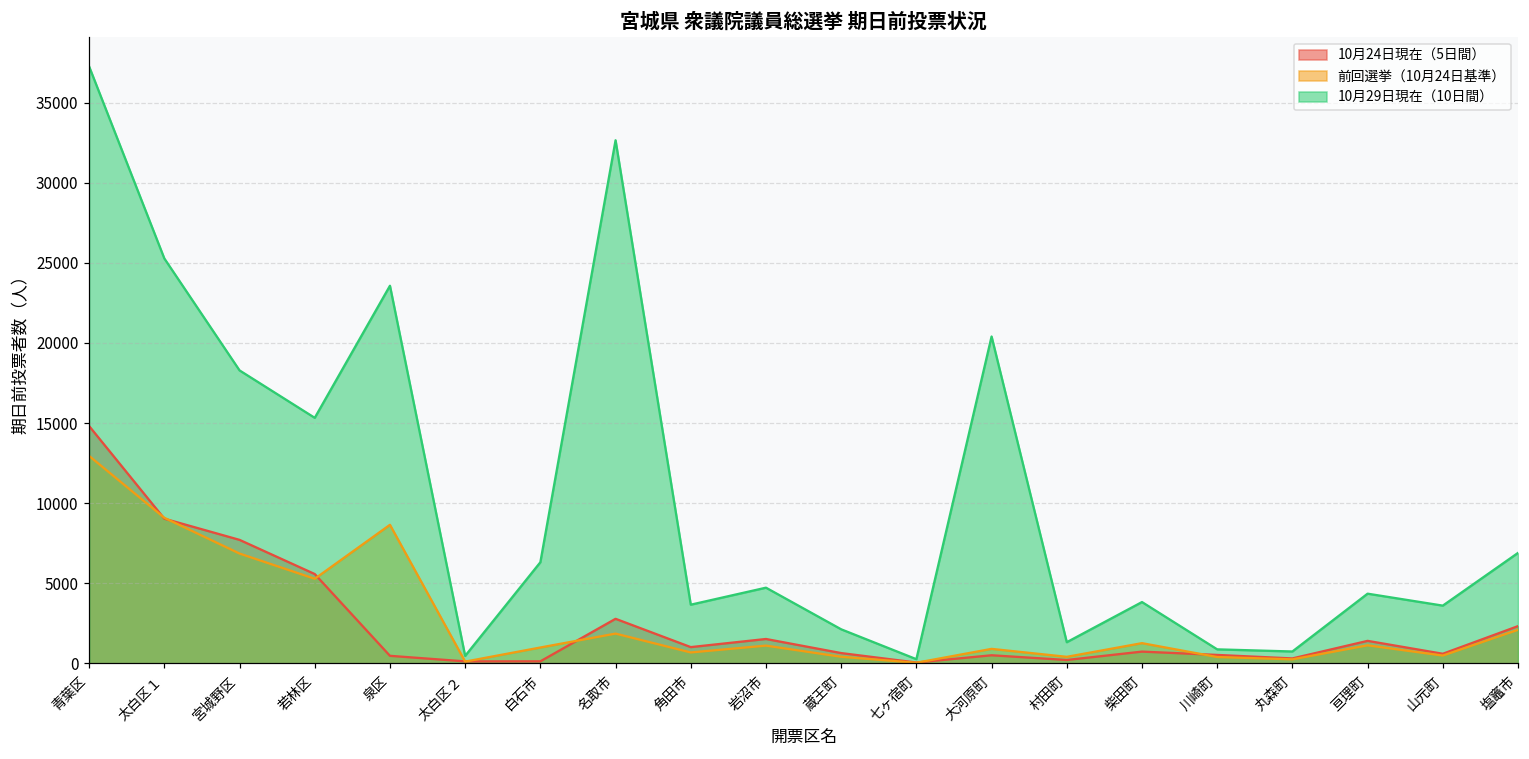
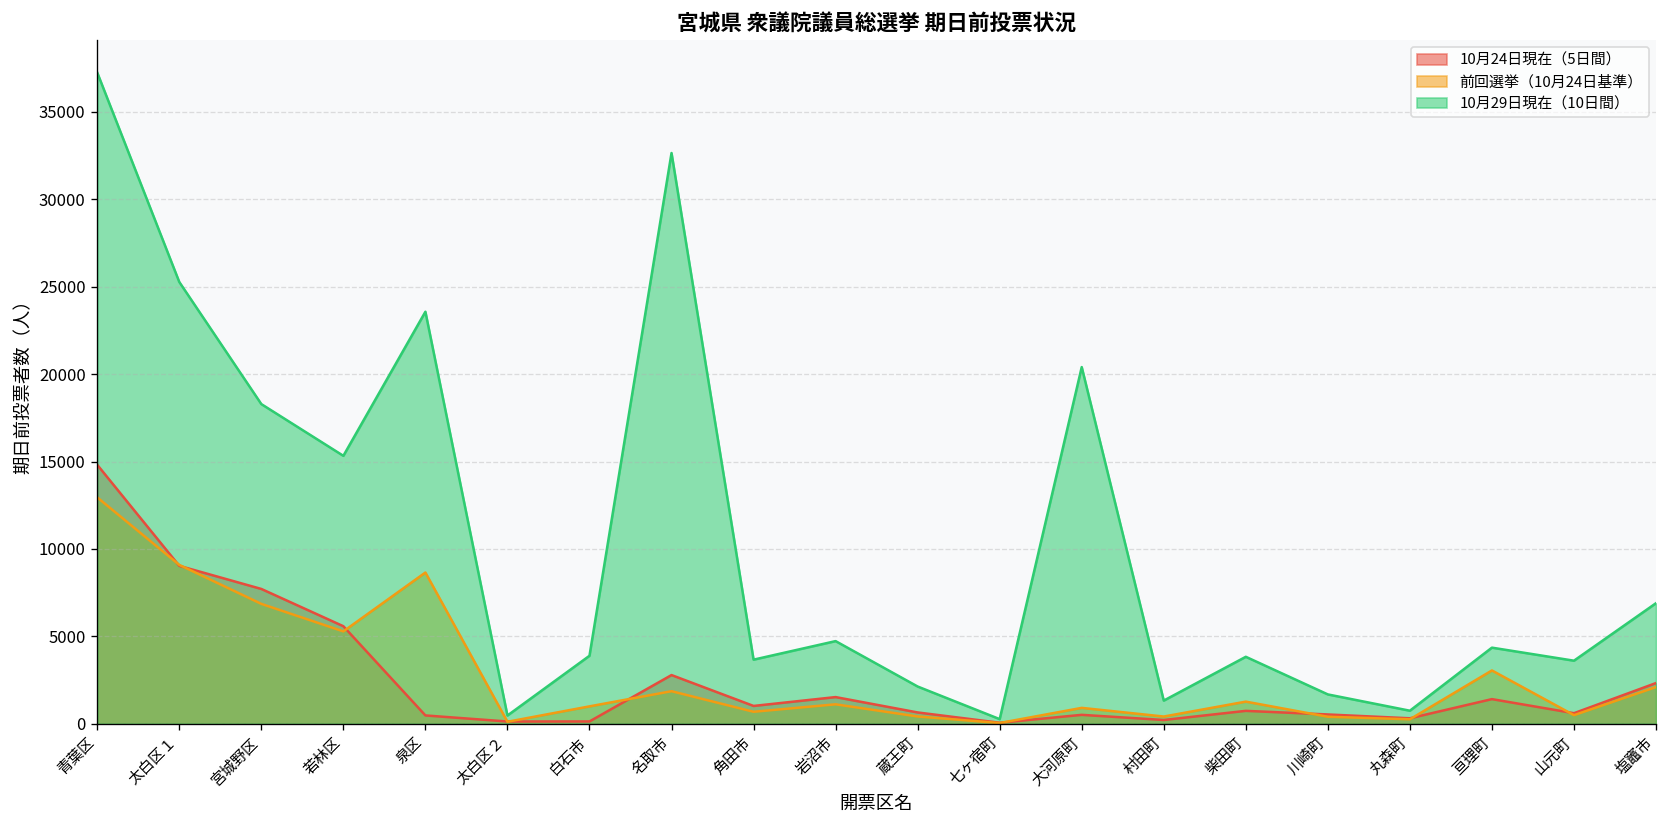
  {
    "10月24日現在（5日間）": {
      "青葉区": 14800,
      "宮城野区": 7700,
      "若林区": 5600,
      "泉区": 500,
      "白石市": 100,
      "名取市": 2800,
      "角田市": 1000,
      "岩沼市": 1500,
      "蔵王町": 700,
      "大河原町": 500,
      "村田町": 200,
      "柴田町": 700,
      "亘理町": 1400,
      "塩竈市": 2300
    },
    "前回選挙（10月24日基準）": {
      "青葉区": 13000,
      "宮城野区": 6900,
      "若林区": 5300,
      "泉区": 8700,
      "白石市": 1000,
      "名取市": 1900,
      "角田市": 700,
      "岩沼市": 1100,
      "蔵王町": 400,
      "大河原町": 900,
      "村田町": 400,
      "柴田町": 1300,
-     "亘理町": 1100,
+     "亘理町": 3100,
      "塩竈市": 2100
    },
    "10月29日現在（10日間）": {
      "青葉区": 37200,
      "太白区１": 25300,
      "宮城野区": 18300,
      "若林区": 15300,
      "泉区": 23600,
      "太白区２": 500,
-     "白石市": 6300,
+     "白石市": 3900,
      "名取市": 32600,
      "角田市": 3700,
      "岩沼市": 4700,
      "蔵王町": 2100,
      "七ヶ宿町": 300,
      "大河原町": 20400,
      "村田町": 1300,
      "柴田町": 3800,
-     "川崎町": 900,
+     "川崎町": 1700,
      "丸森町": 700,
      "亘理町": 4400,
      "山元町": 3600,
      "塩竈市": 6900
    }
  }
